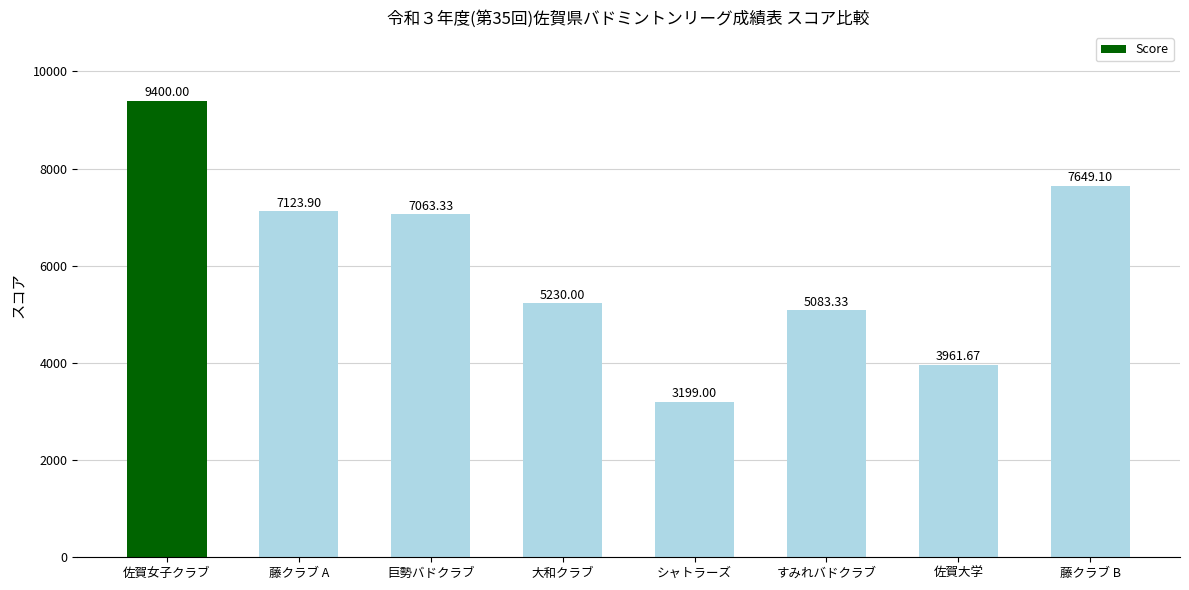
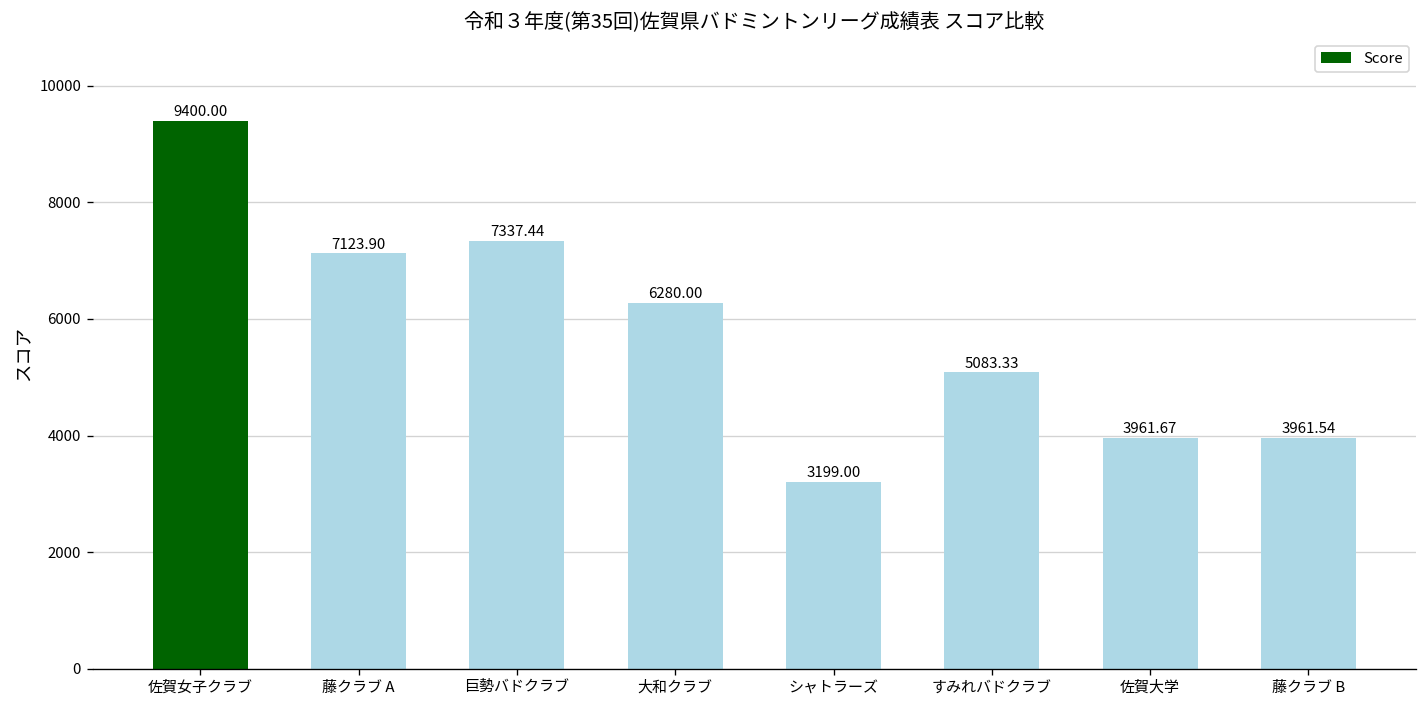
  {
    "佐賀女子クラブ": 9400.00,
    "藤クラブ A": 7123.90,
-   "巨勢バドクラブ": 7063.33,
-   "大和クラブ": 5230.00,
+   "巨勢バドクラブ": 7337.44,
+   "大和クラブ": 6280.00,
    "シャトラーズ": 3199.00,
    "すみれバドクラブ": 5083.33,
    "佐賀大学": 3961.67,
-   "藤クラブ B": 7649.10
+   "藤クラブ B": 3961.54
  }
